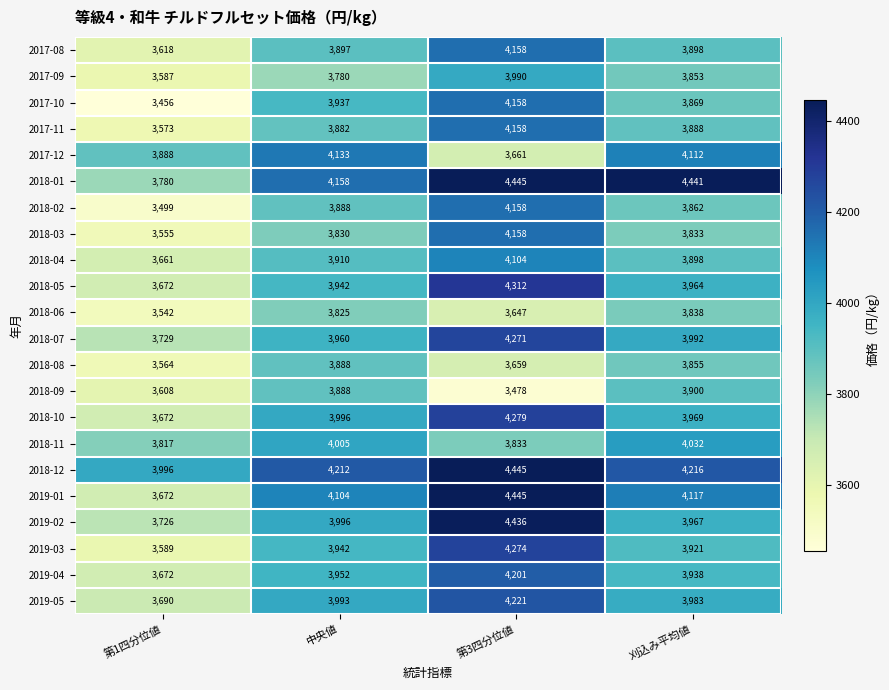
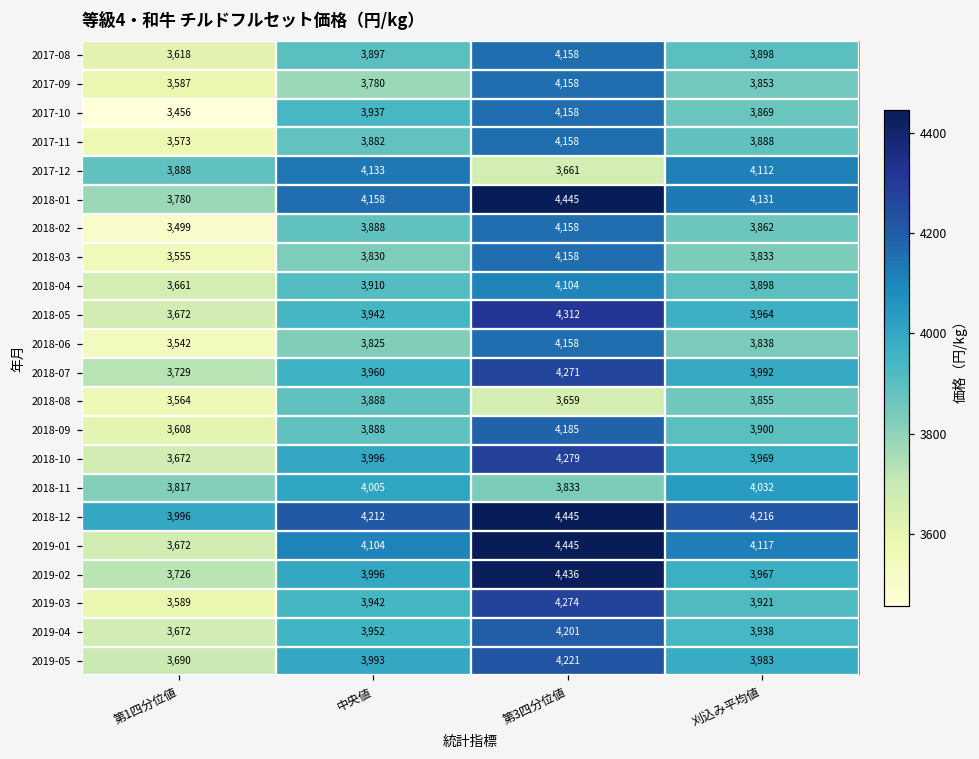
  {
    "2017-08": {
      "第1四分位値": "3,618",
      "中央値": "3,897",
      "第3四分位値": "4,158",
      "刈込み平均値": "3,898"
    },
    "2017-09": {
      "第1四分位値": "3,587",
      "中央値": "3,780",
-     "第3四分位値": "3,990",
+     "第3四分位値": "4,158",
      "刈込み平均値": "3,853"
    },
    "2017-10": {
      "第1四分位値": "3,456",
      "中央値": "3,937",
      "第3四分位値": "4,158",
      "刈込み平均値": "3,869"
    },
    "2017-11": {
      "第1四分位値": "3,573",
      "中央値": "3,882",
      "第3四分位値": "4,158",
      "刈込み平均値": "3,888"
    },
    "2017-12": {
      "第1四分位値": "3,888",
      "中央値": "4,133",
      "第3四分位値": "3,661",
      "刈込み平均値": "4,112"
    },
    "2018-01": {
      "第1四分位値": "3,780",
      "中央値": "4,158",
      "第3四分位値": "4,445",
-     "刈込み平均値": "4,441"
+     "刈込み平均値": "4,131"
    },
    "2018-02": {
      "第1四分位値": "3,499",
      "中央値": "3,888",
      "第3四分位値": "4,158",
      "刈込み平均値": "3,862"
    },
    "2018-03": {
      "第1四分位値": "3,555",
      "中央値": "3,830",
      "第3四分位値": "4,158",
      "刈込み平均値": "3,833"
    },
    "2018-04": {
      "第1四分位値": "3,661",
      "中央値": "3,910",
      "第3四分位値": "4,104",
      "刈込み平均値": "3,898"
    },
    "2018-05": {
      "第1四分位値": "3,672",
      "中央値": "3,942",
      "第3四分位値": "4,312",
      "刈込み平均値": "3,964"
    },
    "2018-06": {
      "第1四分位値": "3,542",
      "中央値": "3,825",
-     "第3四分位値": "3,647",
+     "第3四分位値": "4,158",
      "刈込み平均値": "3,838"
    },
    "2018-07": {
      "第1四分位値": "3,729",
      "中央値": "3,960",
      "第3四分位値": "4,271",
      "刈込み平均値": "3,992"
    },
    "2018-08": {
      "第1四分位値": "3,564",
      "中央値": "3,888",
      "第3四分位値": "3,659",
      "刈込み平均値": "3,855"
    },
    "2018-09": {
      "第1四分位値": "3,608",
      "中央値": "3,888",
-     "第3四分位値": "3,478",
+     "第3四分位値": "4,185",
      "刈込み平均値": "3,900"
    },
    "2018-10": {
      "第1四分位値": "3,672",
      "中央値": "3,996",
      "第3四分位値": "4,279",
      "刈込み平均値": "3,969"
    },
    "2018-11": {
      "第1四分位値": "3,817",
      "中央値": "4,005",
      "第3四分位値": "3,833",
      "刈込み平均値": "4,032"
    },
    "2018-12": {
      "第1四分位値": "3,996",
      "中央値": "4,212",
      "第3四分位値": "4,445",
      "刈込み平均値": "4,216"
    },
    "2019-01": {
      "第1四分位値": "3,672",
      "中央値": "4,104",
      "第3四分位値": "4,445",
      "刈込み平均値": "4,117"
    },
    "2019-02": {
      "第1四分位値": "3,726",
      "中央値": "3,996",
      "第3四分位値": "4,436",
      "刈込み平均値": "3,967"
    },
    "2019-03": {
      "第1四分位値": "3,589",
      "中央値": "3,942",
      "第3四分位値": "4,274",
      "刈込み平均値": "3,921"
    },
    "2019-04": {
      "第1四分位値": "3,672",
      "中央値": "3,952",
      "第3四分位値": "4,201",
      "刈込み平均値": "3,938"
    },
    "2019-05": {
      "第1四分位値": "3,690",
      "中央値": "3,993",
      "第3四分位値": "4,221",
      "刈込み平均値": "3,983"
    }
  }
